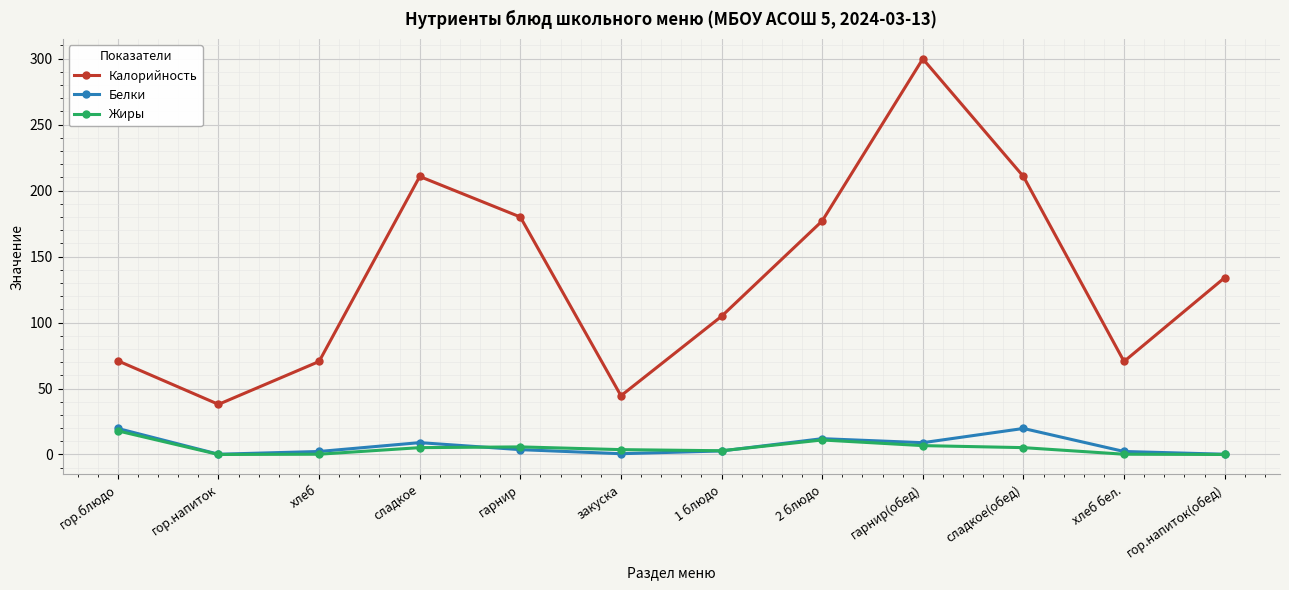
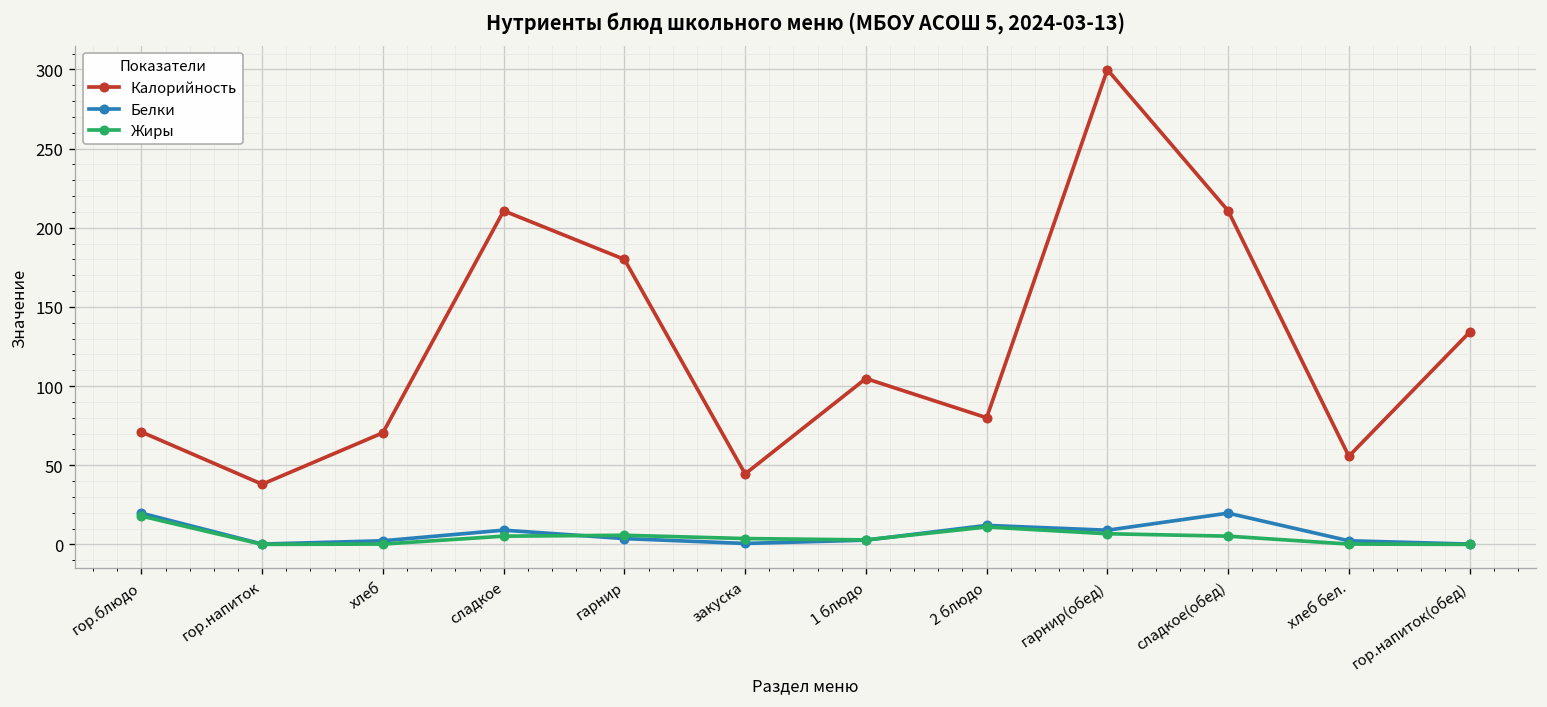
  {
    "Калорийность": {
      "гор.блюдо": 71,
      "гор.напиток": 38,
      "хлеб": 71,
      "сладкое": 211,
      "гарнир": 180,
      "закуска": 45,
      "1 блюдо": 105,
-     "2 блюдо": 177,
+     "2 блюдо": 80,
      "гарнир(обед)": 300,
      "сладкое(обед)": 211,
-     "хлеб бел.": 71,
+     "хлеб бел.": 56,
      "гор.напиток(обед)": 134
    },
    "Белки": {
      "хлеб": 2,
      "сладкое": 9,
      "гарнир": 4,
      "закуска": 1,
      "гарнир(обед)": 9,
      "сладкое(обед)": 20,
      "хлеб бел.": 2
    },
    "Жиры": {
      "хлеб": 0,
      "сладкое": 5,
      "гарнир": 6,
      "закуска": 4,
      "гарнир(обед)": 7,
      "сладкое(обед)": 5,
      "хлеб бел.": 0
    }
  }
